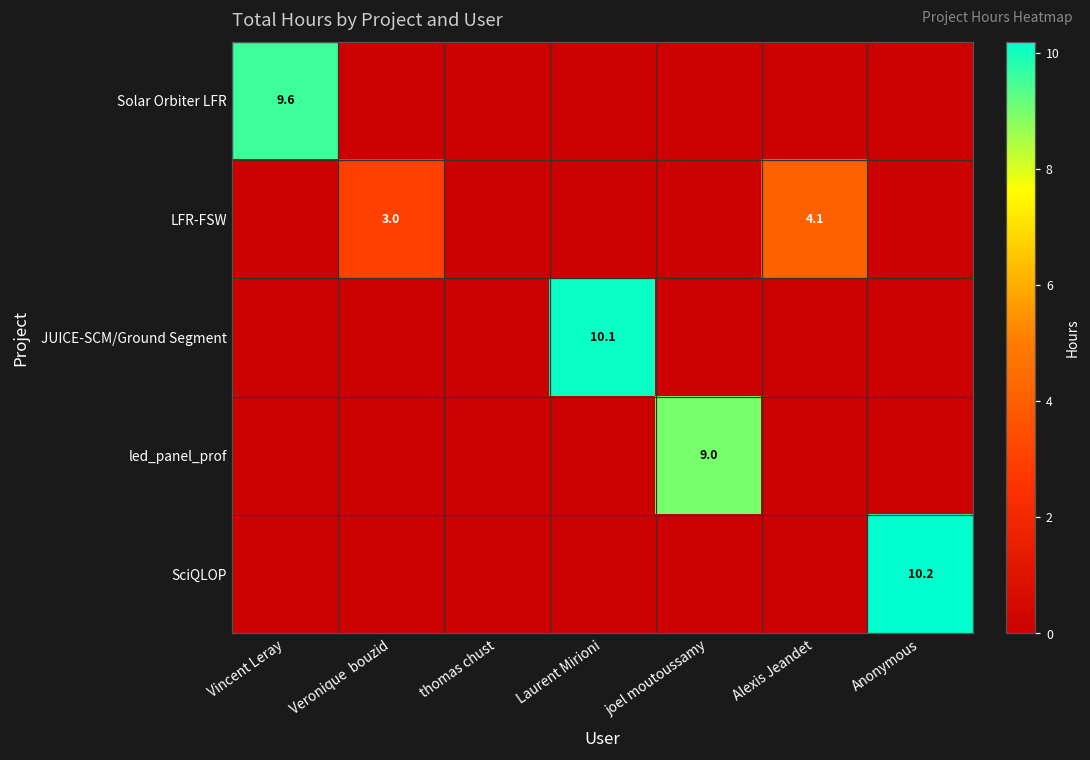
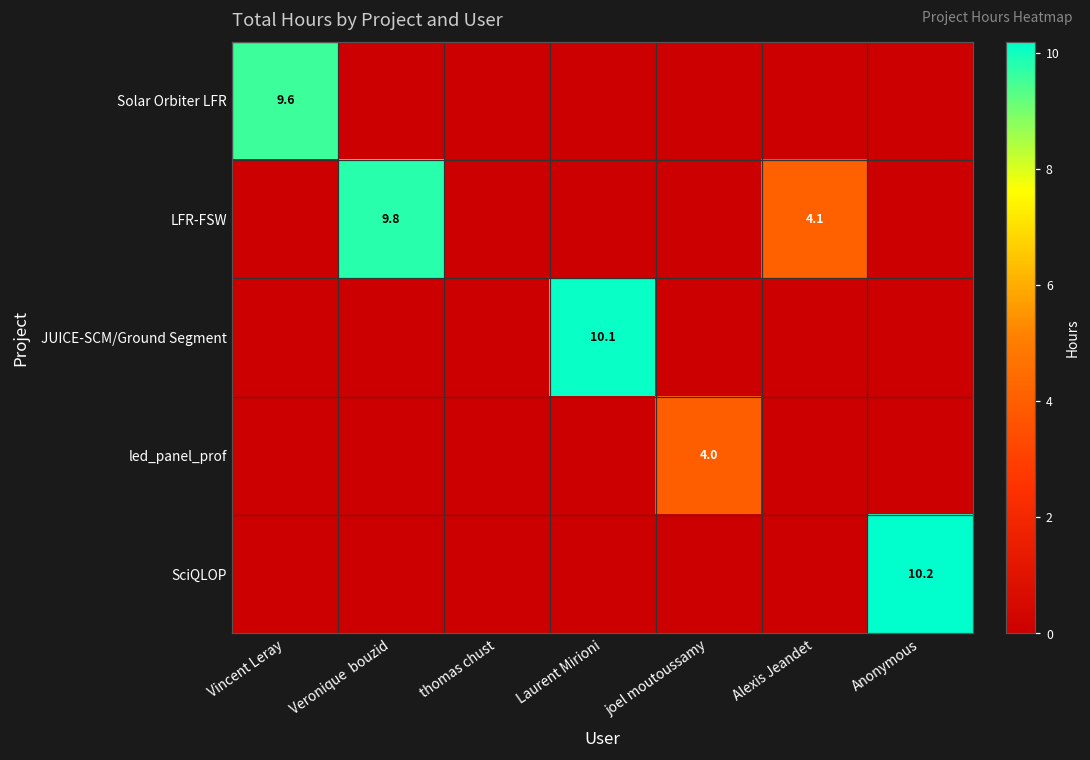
  {
    "Solar Orbiter LFR": {
      "Vincent Leray": 9.6
    },
    "LFR-FSW": {
-     "Veronique bouzid": 3.0,
+     "Veronique bouzid": 9.8,
      "Alexis Jeandet": 4.1
    },
    "JUICE-SCM/Ground Segment": {
      "Laurent Mirioni": 10.1
    },
    "led_panel_prof": {
-     "joel moutoussamy": 9.0
+     "joel moutoussamy": 4.0
    },
    "SciQLOP": {
      "Anonymous": 10.2
    }
  }
